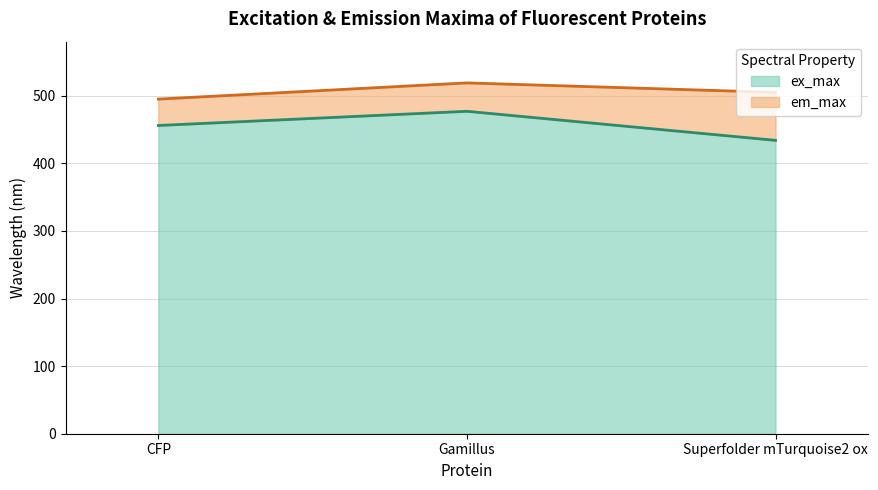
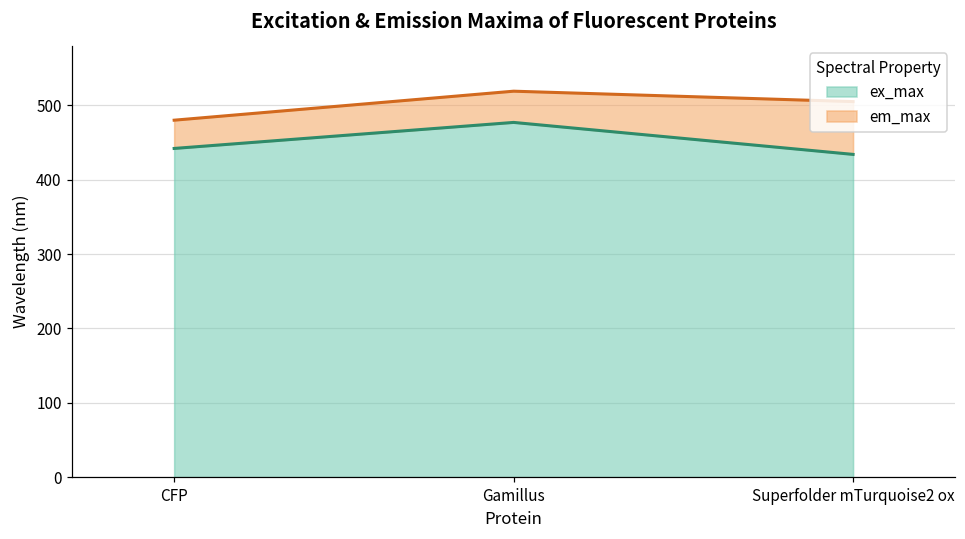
  {
    "ex_max": {
-     "CFP": 460,
+     "CFP": 440,
      "Gamillus": 480,
      "Superfolder mTurquoise2 ox": 430
    },
    "em_max": {
-     "CFP": 500,
+     "CFP": 480,
      "Gamillus": 520
    }
  }
